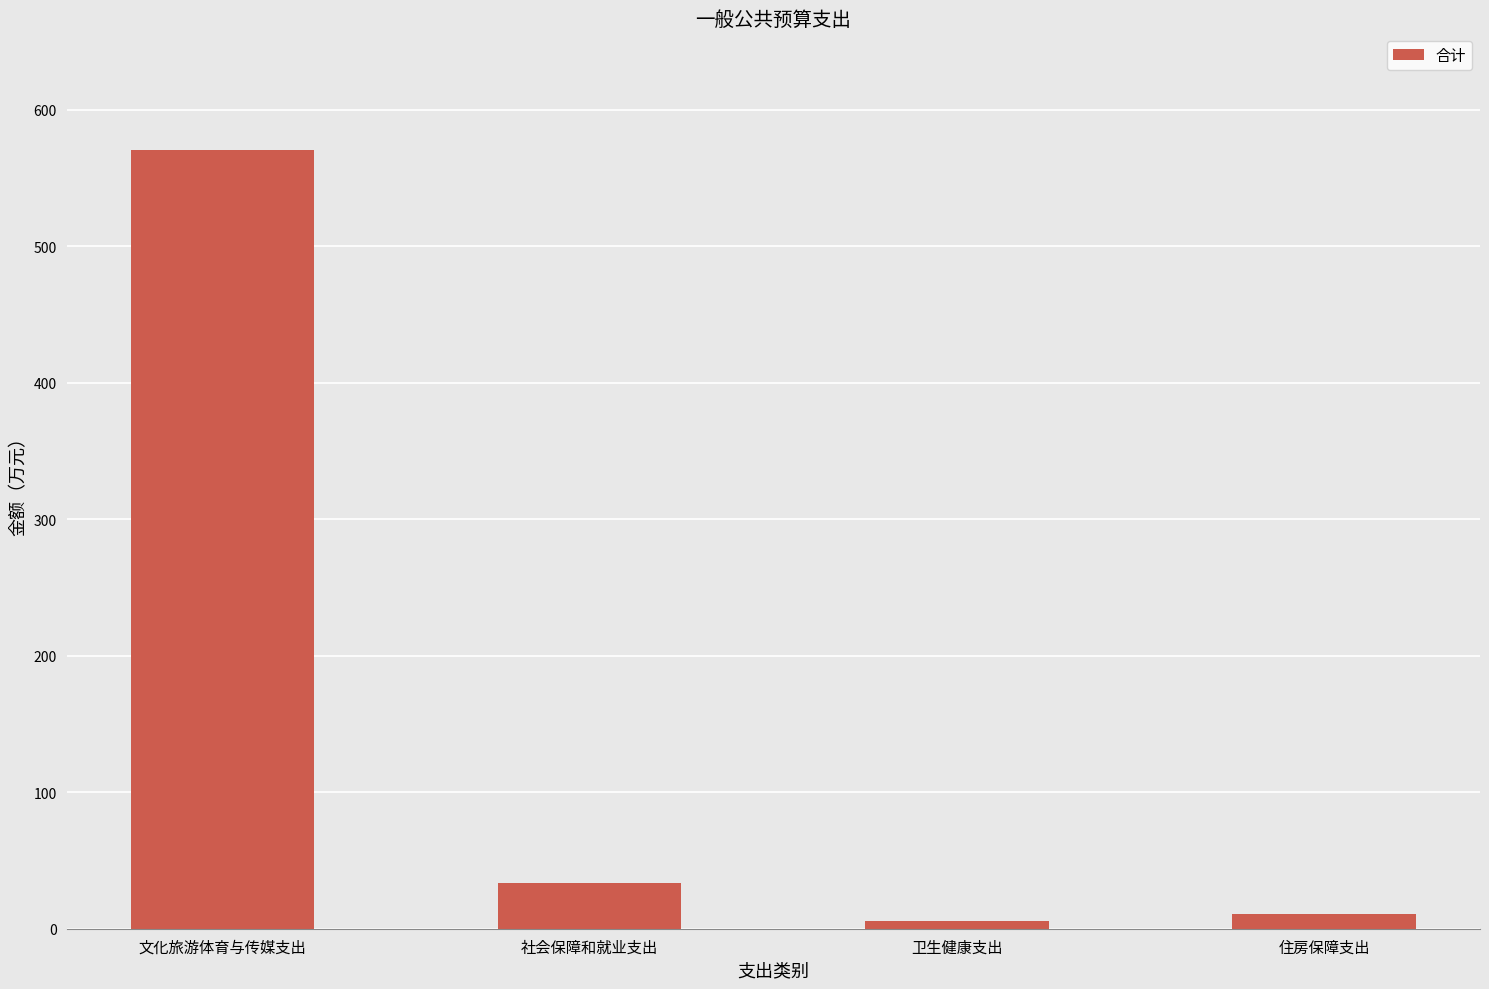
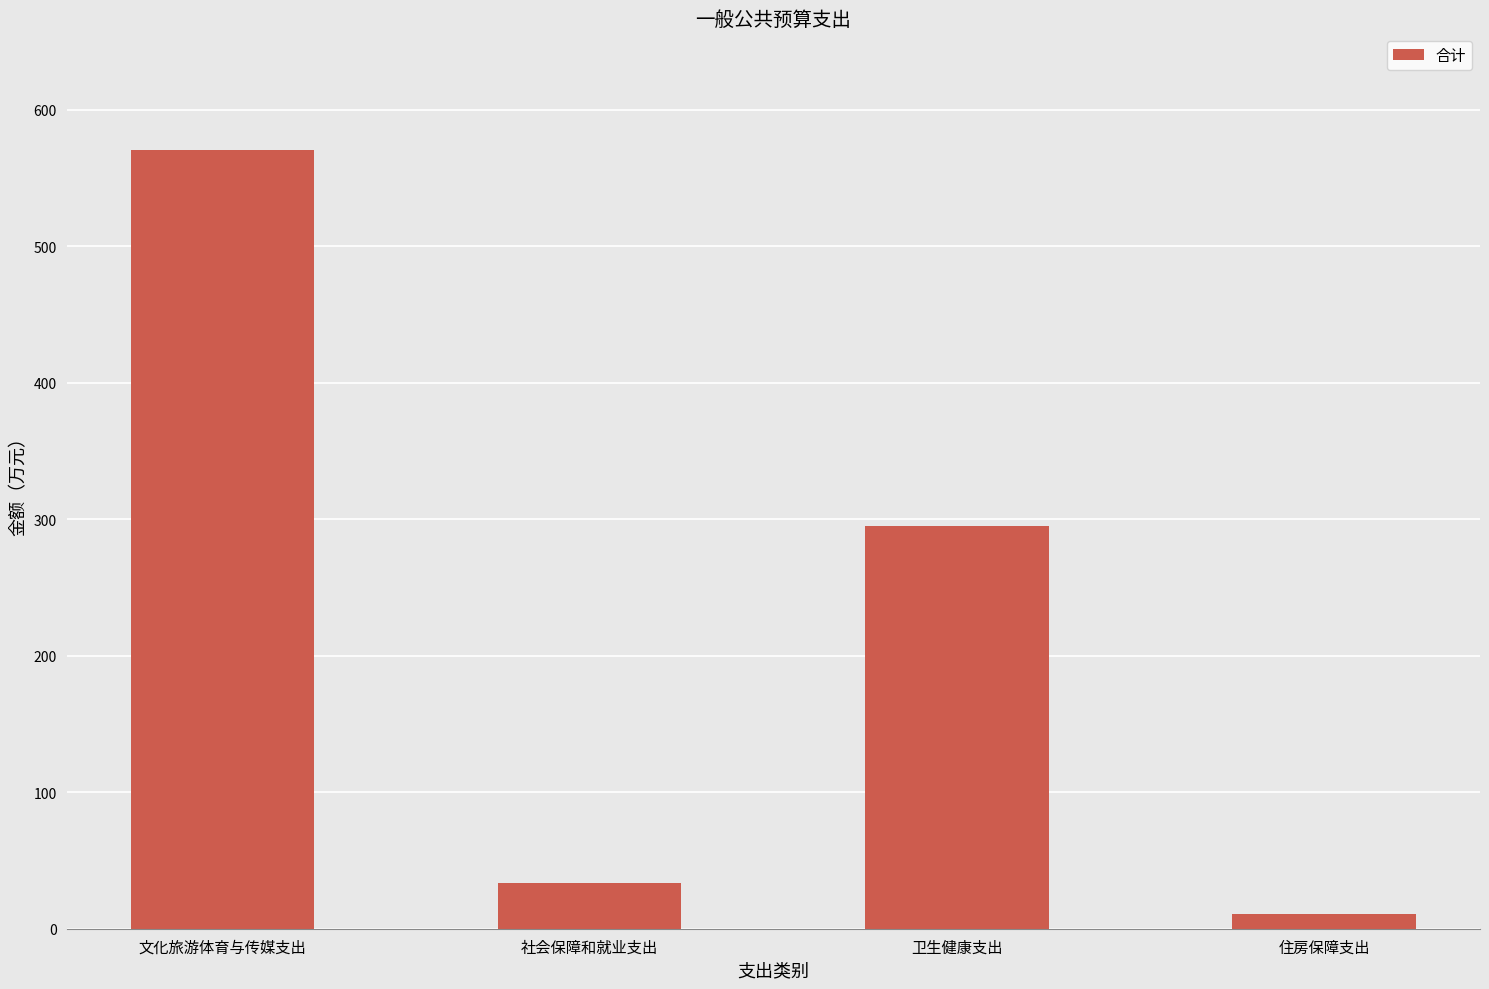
  {
    "文化旅游体育与传媒支出": 570,
    "社会保障和就业支出": 34,
-   "卫生健康支出": 6,
+   "卫生健康支出": 295,
    "住房保障支出": 10
  }
